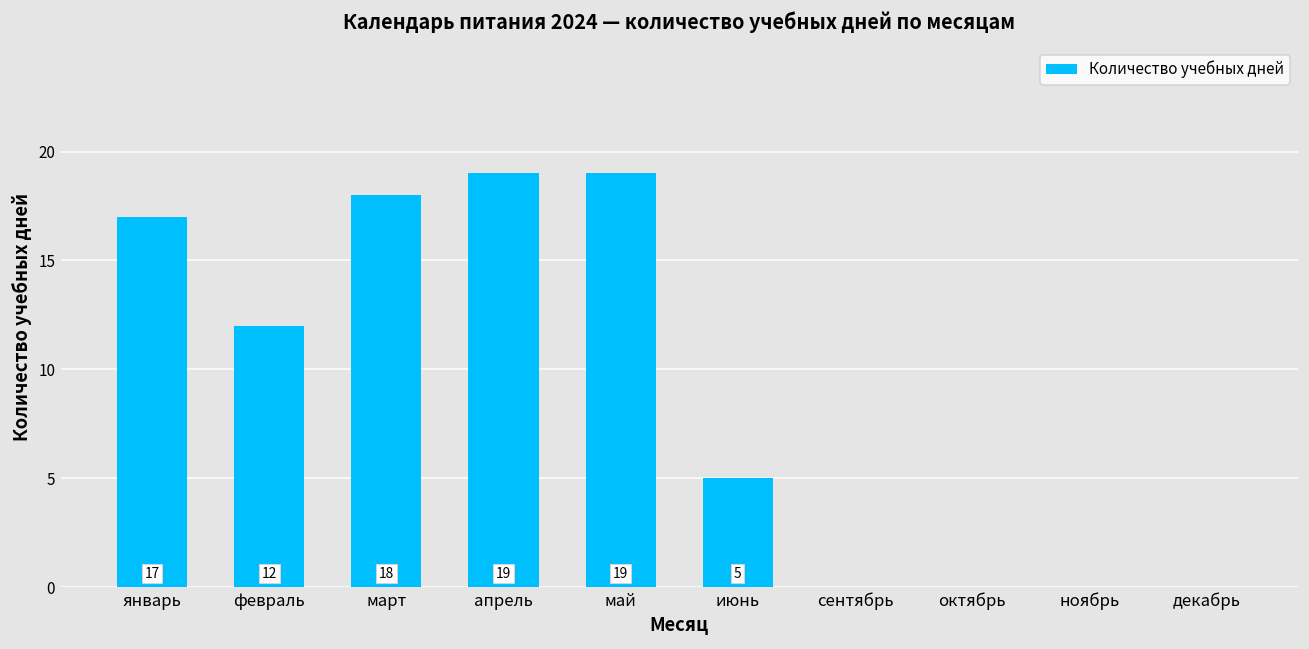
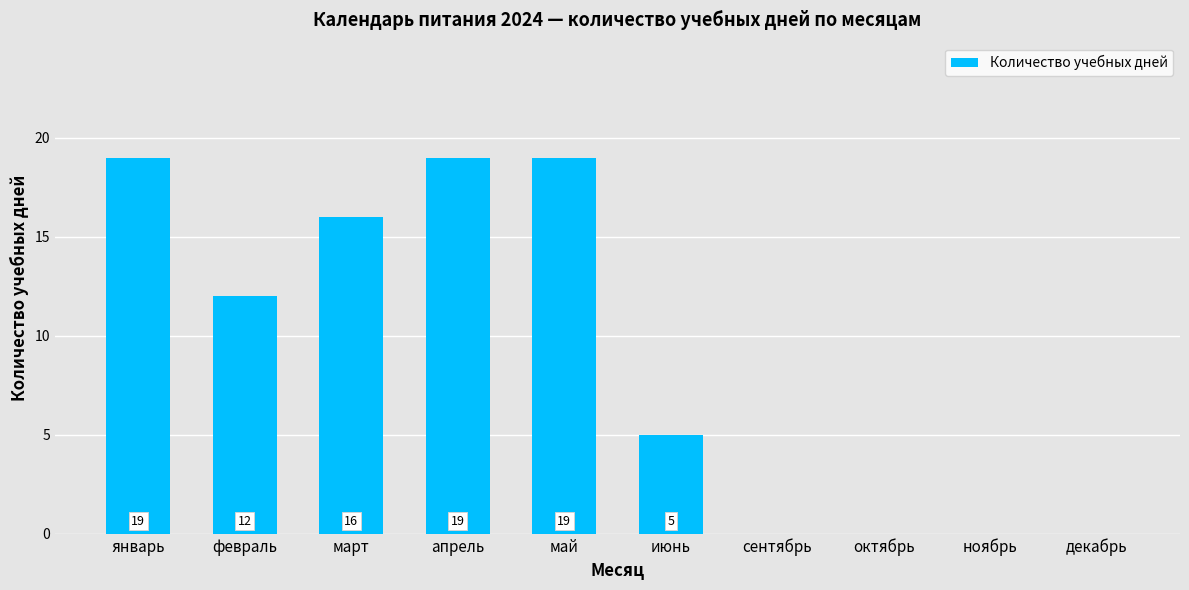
  {
-   "январь": 17,
-   "март": 18
+   "январь": 19,
+   "март": 16
  }
